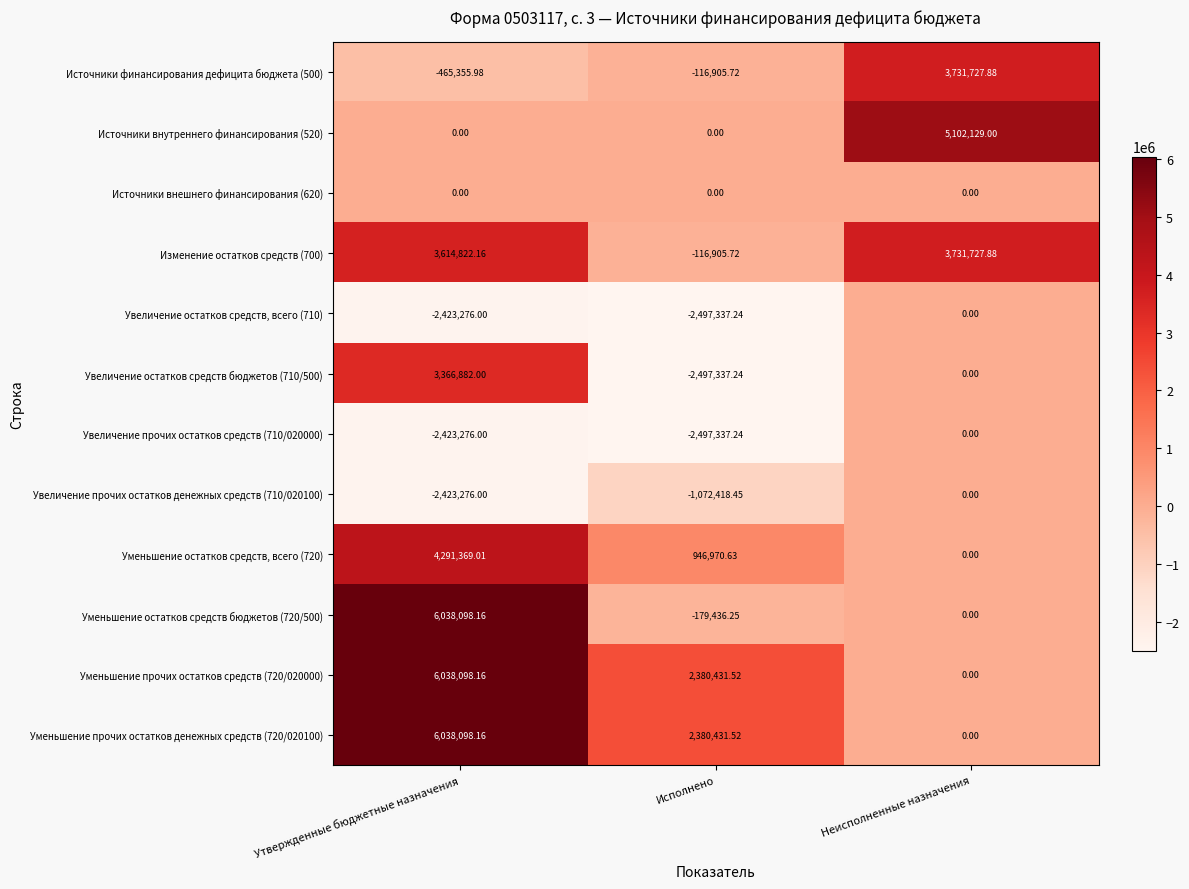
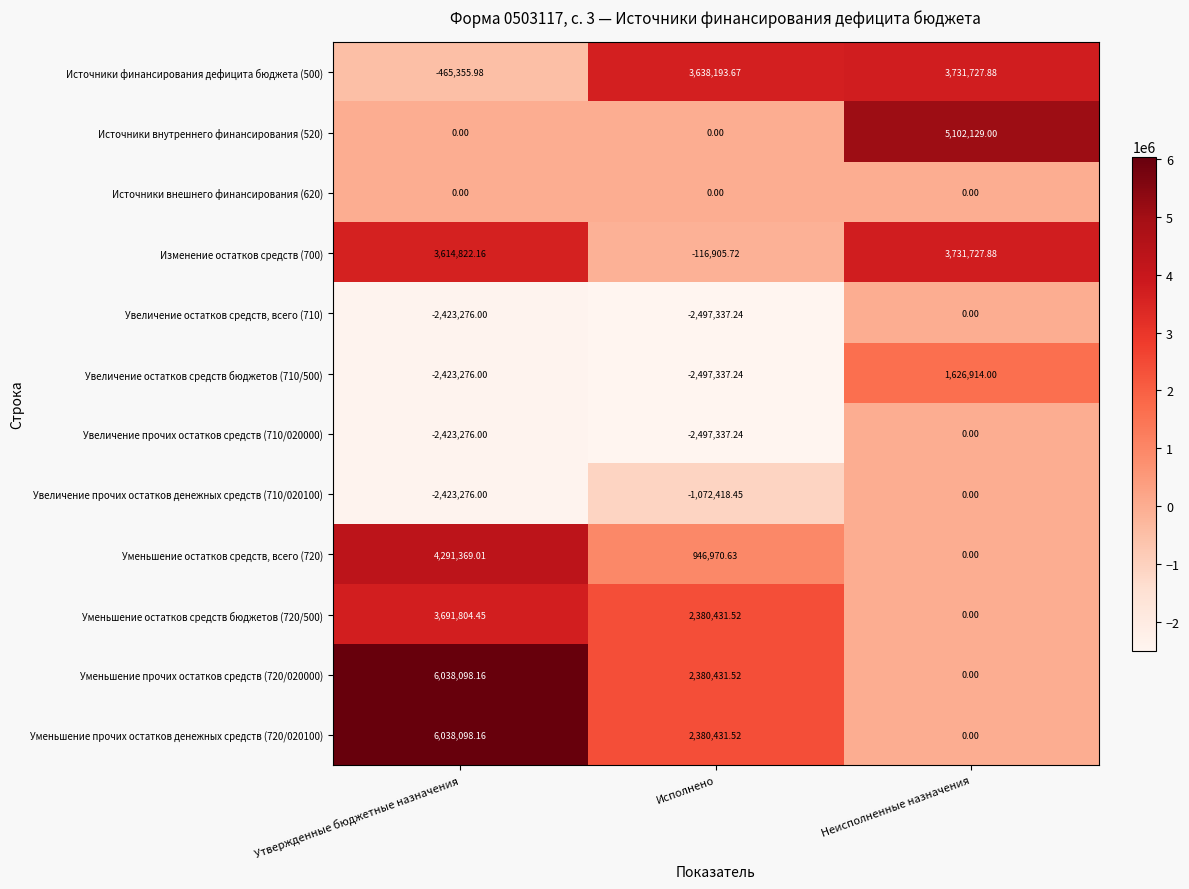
  {
    "Источники финансирования дефицита бюджета (500)": {
      "Утвержденные бюджетные назначения": "-465,355.98",
-     "Исполнено": "-116,905.72",
+     "Исполнено": "3,638,193.67",
      "Неисполненные назначения": "3,731,727.88"
    },
    "Источники внутреннего финансирования (520)": {
      "Утвержденные бюджетные назначения": "0.00",
      "Исполнено": "0.00",
      "Неисполненные назначения": "5,102,129.00"
    },
    "Источники внешнего финансирования (620)": {
      "Утвержденные бюджетные назначения": "0.00",
      "Исполнено": "0.00",
      "Неисполненные назначения": "0.00"
    },
    "Изменение остатков средств (700)": {
      "Утвержденные бюджетные назначения": "3,614,822.16",
      "Исполнено": "-116,905.72",
      "Неисполненные назначения": "3,731,727.88"
    },
    "Увеличение остатков средств, всего (710)": {
      "Утвержденные бюджетные назначения": "-2,423,276.00",
      "Исполнено": "-2,497,337.24",
      "Неисполненные назначения": "0.00"
    },
    "Увеличение остатков средств бюджетов (710/500)": {
-     "Утвержденные бюджетные назначения": "3,366,882.00",
+     "Утвержденные бюджетные назначения": "-2,423,276.00",
      "Исполнено": "-2,497,337.24",
-     "Неисполненные назначения": "0.00"
+     "Неисполненные назначения": "1,626,914.00"
    },
    "Увеличение прочих остатков средств (710/020000)": {
      "Утвержденные бюджетные назначения": "-2,423,276.00",
      "Исполнено": "-2,497,337.24",
      "Неисполненные назначения": "0.00"
    },
    "Увеличение прочих остатков денежных средств (710/020100)": {
      "Утвержденные бюджетные назначения": "-2,423,276.00",
      "Исполнено": "-1,072,418.45",
      "Неисполненные назначения": "0.00"
    },
    "Уменьшение остатков средств, всего (720)": {
      "Утвержденные бюджетные назначения": "4,291,369.01",
      "Исполнено": "946,970.63",
      "Неисполненные назначения": "0.00"
    },
    "Уменьшение остатков средств бюджетов (720/500)": {
-     "Утвержденные бюджетные назначения": "6,038,098.16",
-     "Исполнено": "-179,436.25",
+     "Утвержденные бюджетные назначения": "3,691,804.45",
+     "Исполнено": "2,380,431.52",
      "Неисполненные назначения": "0.00"
    },
    "Уменьшение прочих остатков средств (720/020000)": {
      "Утвержденные бюджетные назначения": "6,038,098.16",
      "Исполнено": "2,380,431.52",
      "Неисполненные назначения": "0.00"
    },
    "Уменьшение прочих остатков денежных средств (720/020100)": {
      "Утвержденные бюджетные назначения": "6,038,098.16",
      "Исполнено": "2,380,431.52",
      "Неисполненные назначения": "0.00"
    }
  }
